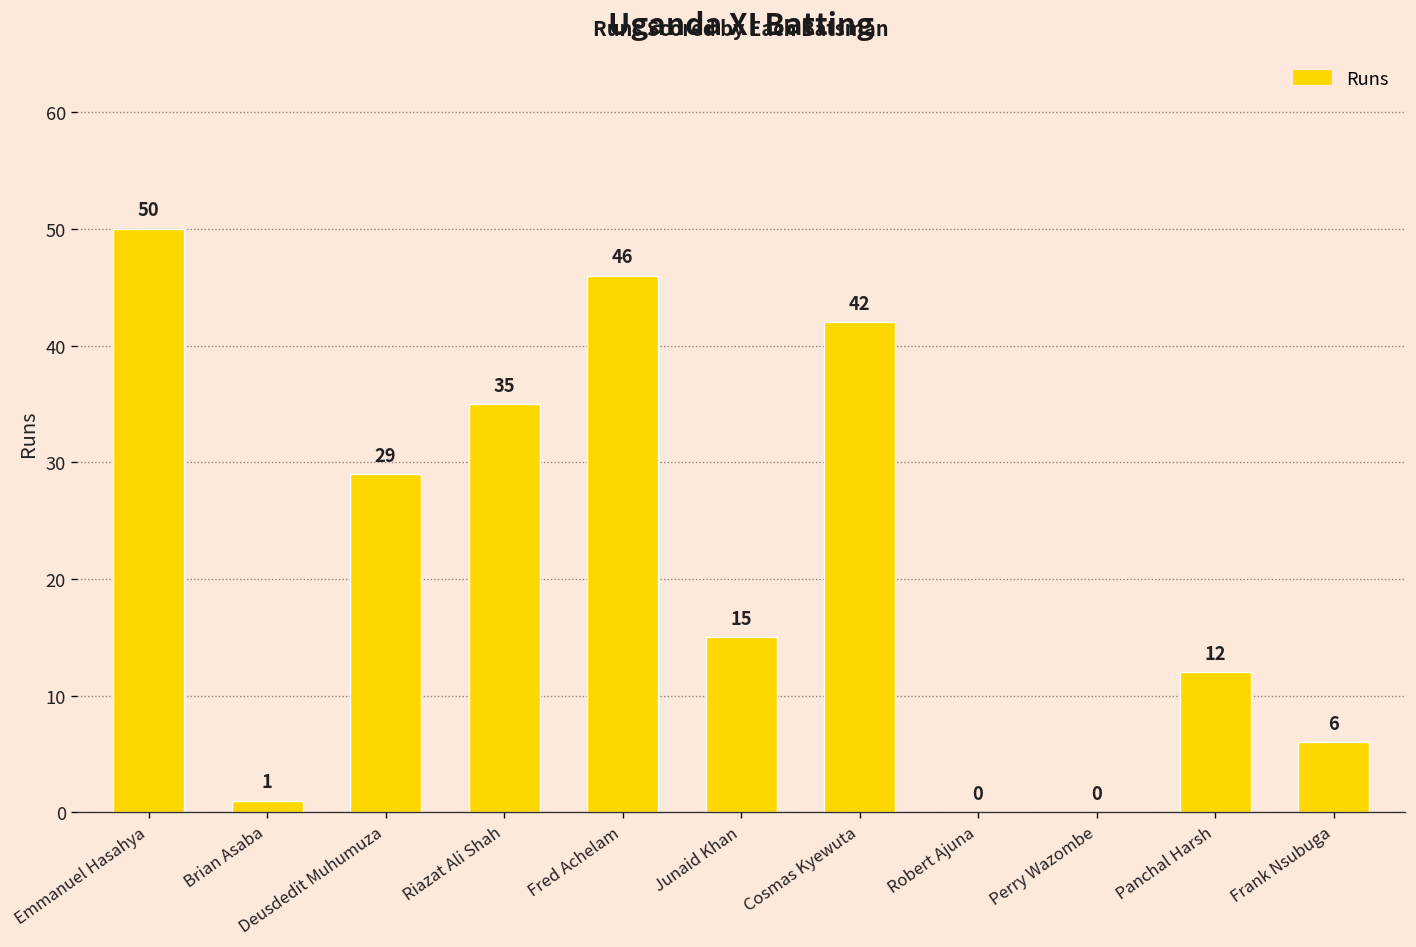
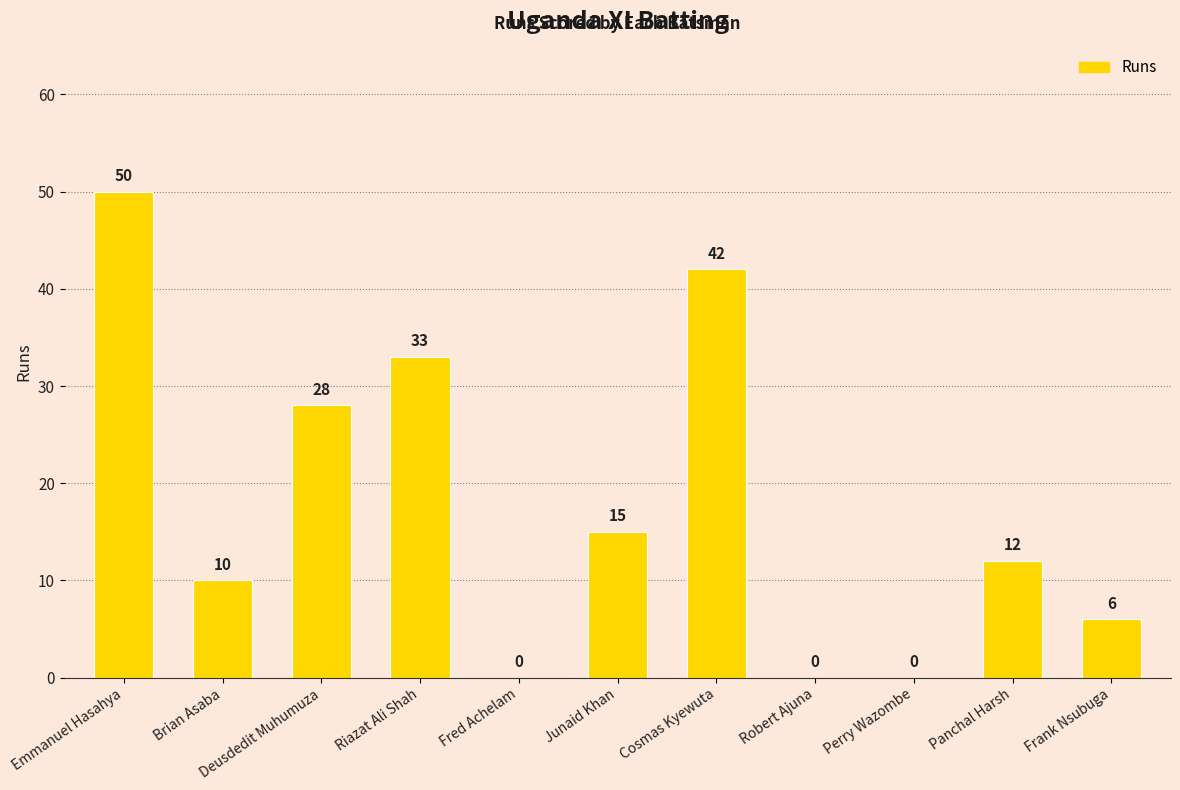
  {
    "Emmanuel Hasahya": 50,
-   "Brian Asaba": 1,
-   "Deusdedit Muhumuza": 29,
-   "Riazat Ali Shah": 35,
-   "Fred Achelam": 46,
+   "Brian Asaba": 10,
+   "Deusdedit Muhumuza": 28,
+   "Riazat Ali Shah": 33,
+   "Fred Achelam": 0,
    "Junaid Khan": 15,
    "Cosmas Kyewuta": 42,
    "Robert Ajuna": 0,
    "Perry Wazombe": 0,
    "Panchal Harsh": 12,
    "Frank Nsubuga": 6
  }
